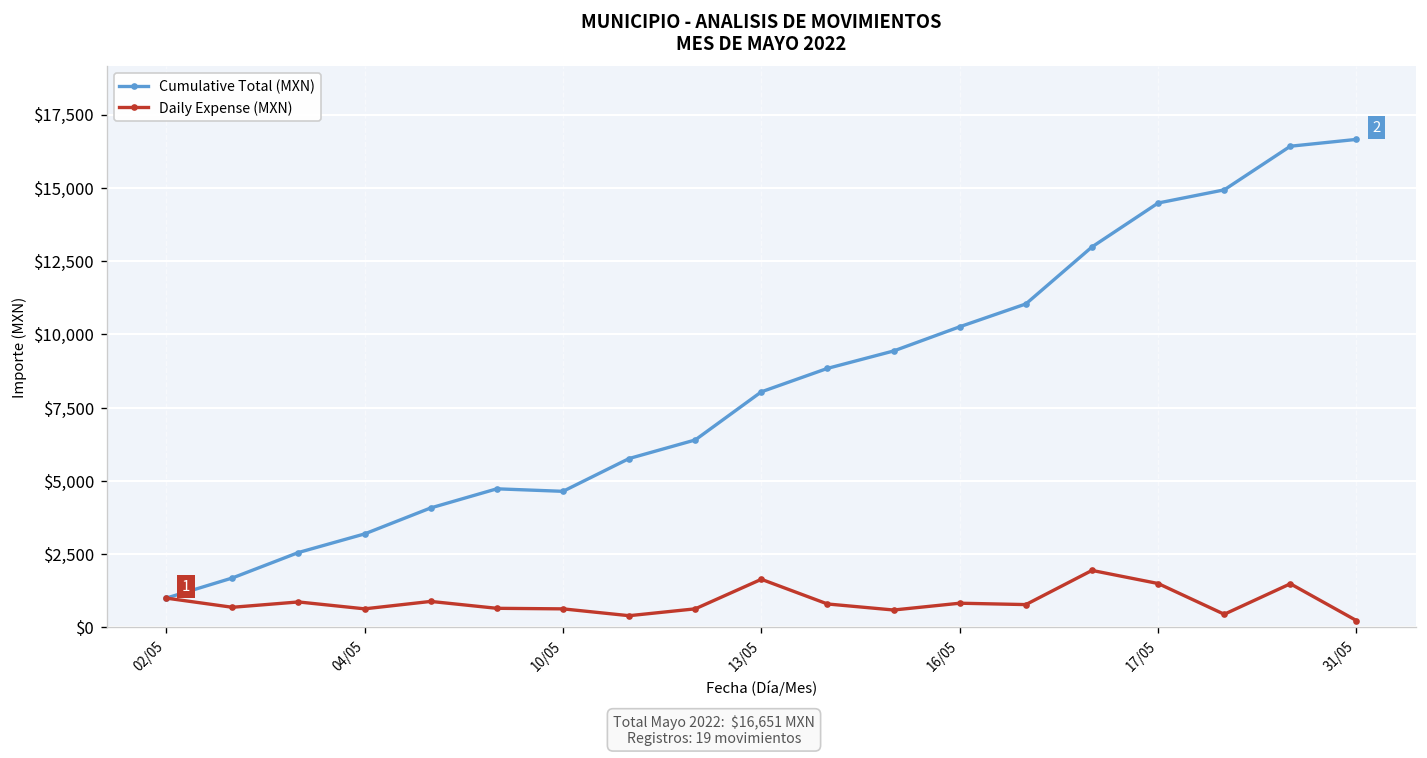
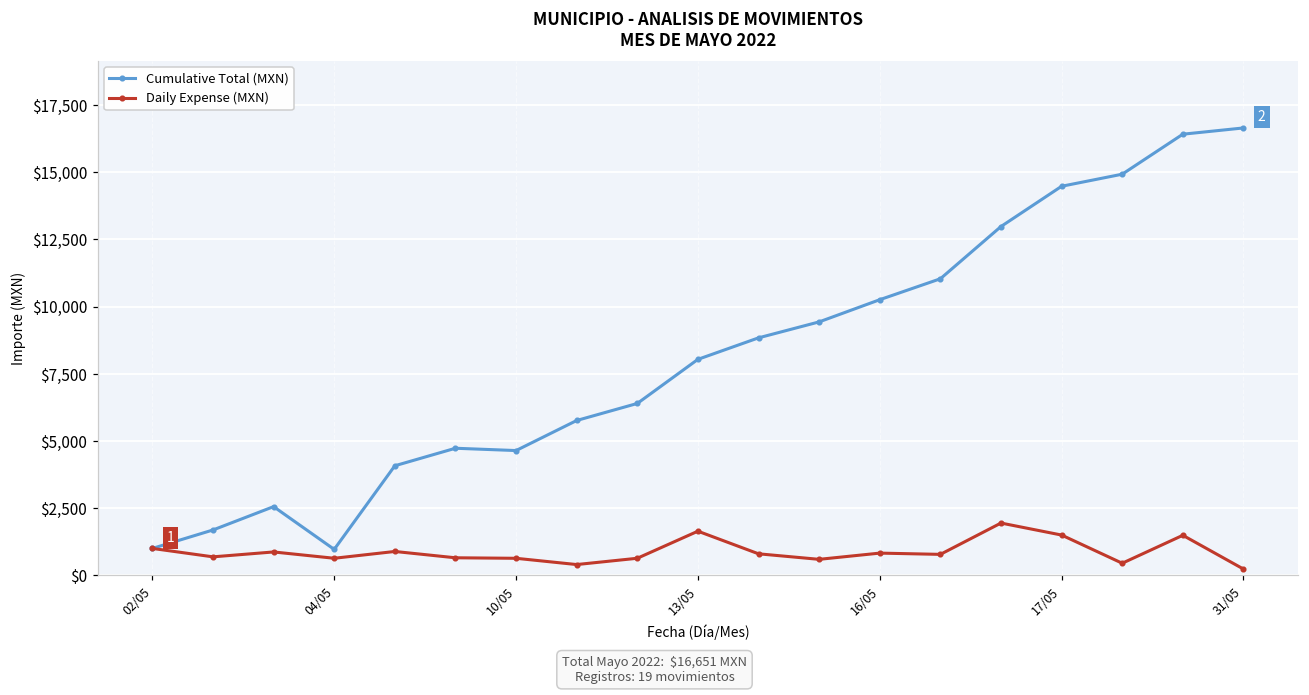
  {
    "Cumulative Total (MXN)": {
-     "04/05": "$3,200",
+     "04/05": "$1,000",
      "10/05": "$4,600"
    },
    "Daily Expense (MXN)": {
      "04/05": "$600",
      "10/05": "$600"
    }
  }
